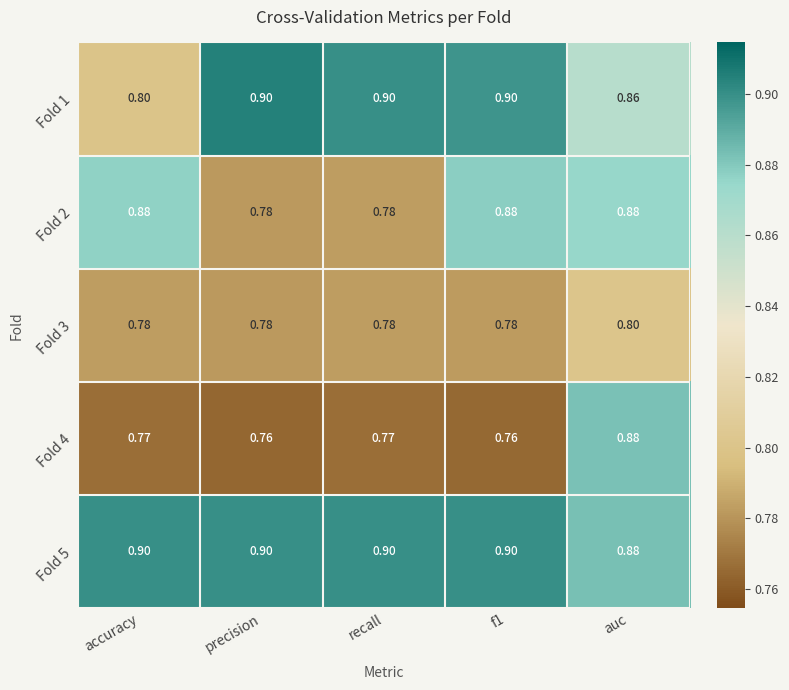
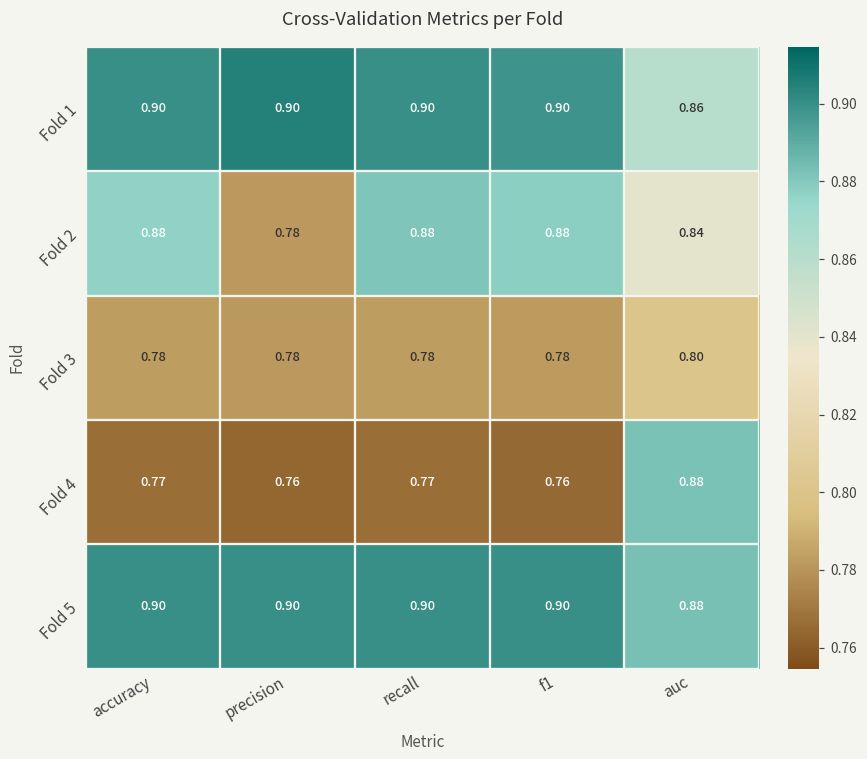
  {
    "Fold 1": {
-     "accuracy": 0.80,
+     "accuracy": 0.90,
      "precision": 0.90,
      "recall": 0.90,
      "f1": 0.90,
      "auc": 0.86
    },
    "Fold 2": {
      "accuracy": 0.88,
      "precision": 0.78,
-     "recall": 0.78,
+     "recall": 0.88,
      "f1": 0.88,
-     "auc": 0.88
+     "auc": 0.84
    },
    "Fold 3": {
      "accuracy": 0.78,
      "precision": 0.78,
      "recall": 0.78,
      "f1": 0.78,
      "auc": 0.80
    },
    "Fold 4": {
      "accuracy": 0.77,
      "precision": 0.76,
      "recall": 0.77,
      "f1": 0.76,
      "auc": 0.88
    },
    "Fold 5": {
      "accuracy": 0.90,
      "precision": 0.90,
      "recall": 0.90,
      "f1": 0.90,
      "auc": 0.88
    }
  }
